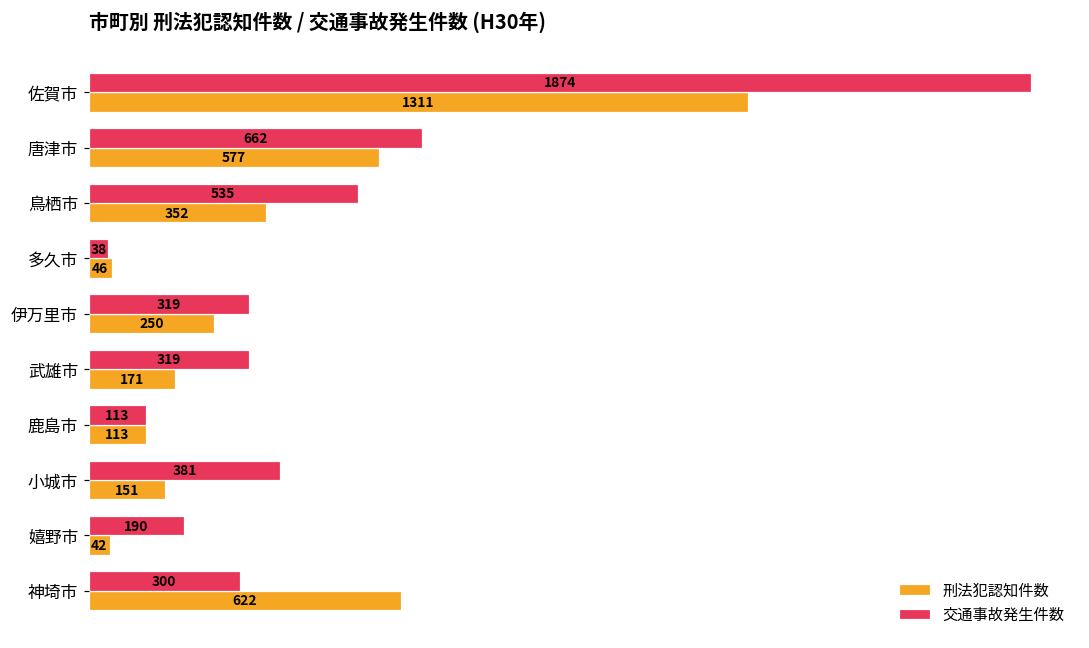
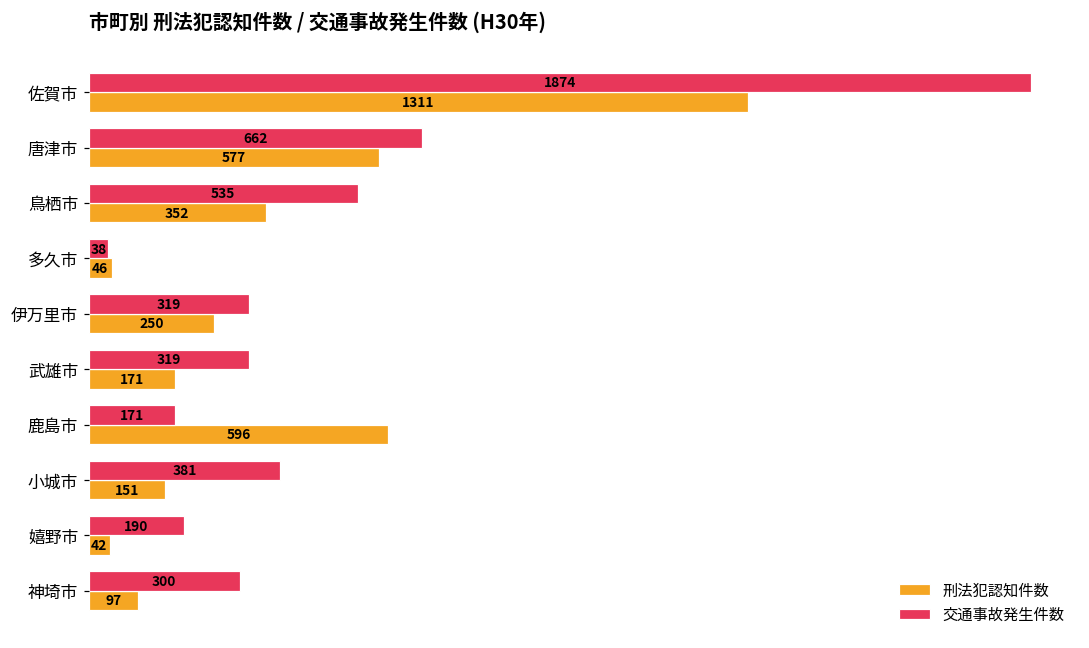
  {
    "刑法犯認知件数": {
      "佐賀市": 1311,
      "唐津市": 577,
      "鳥栖市": 352,
      "多久市": 46,
      "伊万里市": 250,
      "武雄市": 171,
-     "鹿島市": 113,
+     "鹿島市": 596,
      "小城市": 151,
      "嬉野市": 42,
-     "神埼市": 622
+     "神埼市": 97
    },
    "交通事故発生件数": {
      "佐賀市": 1874,
      "唐津市": 662,
      "鳥栖市": 535,
      "多久市": 38,
      "伊万里市": 319,
      "武雄市": 319,
-     "鹿島市": 113,
+     "鹿島市": 171,
      "小城市": 381,
      "嬉野市": 190,
      "神埼市": 300
    }
  }
